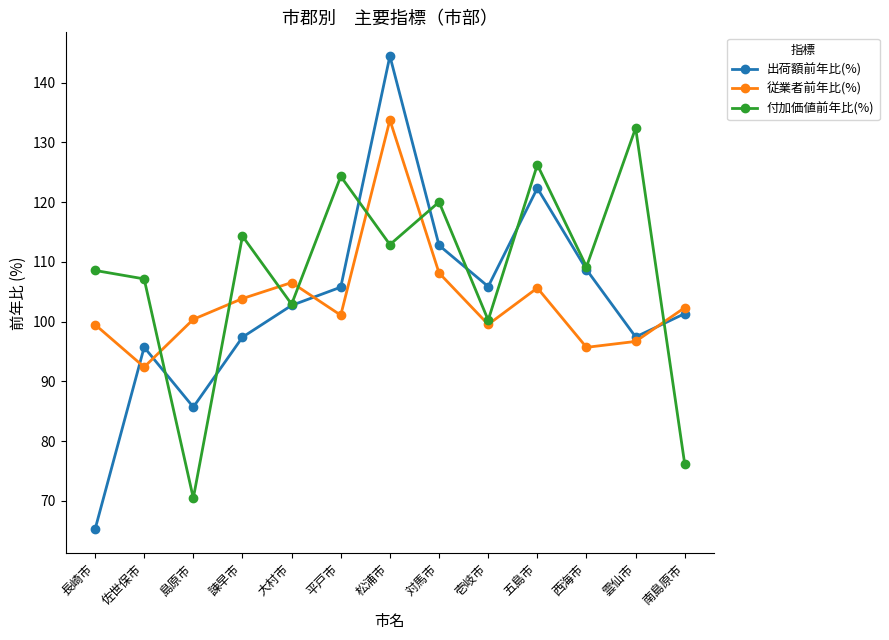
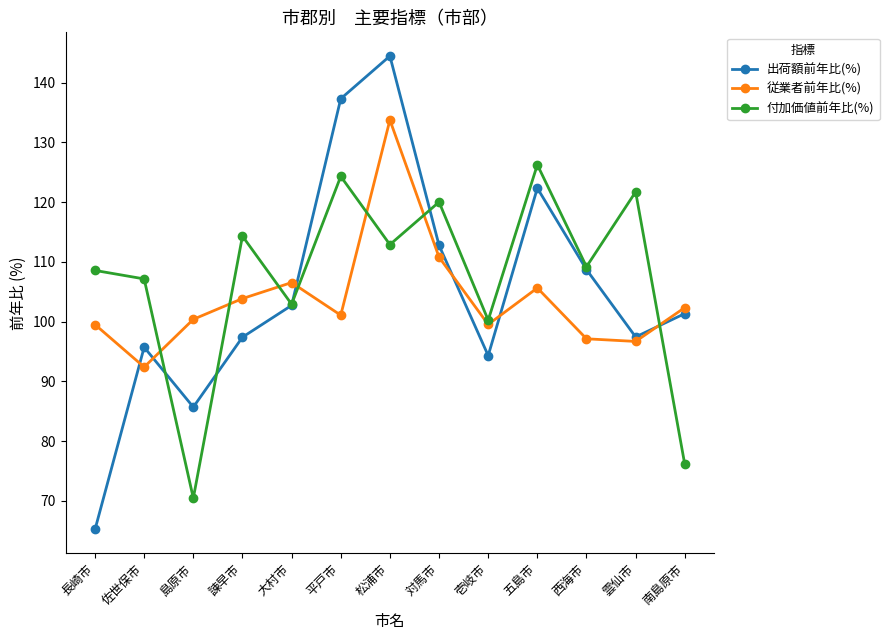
  {
    "出荷額前年比(%)": {
      "長崎市": 65,
      "佐世保市": 96,
      "島原市": 86,
      "諫早市": 97,
-     "平戸市": 106,
+     "平戸市": 137,
      "松浦市": 144,
      "対馬市": 113,
-     "壱岐市": 106,
+     "壱岐市": 94,
      "五島市": 122,
      "西海市": 109,
      "雲仙市": 97,
      "南島原市": 101
    },
    "従業者前年比(%)": {
      "長崎市": 100,
      "佐世保市": 92,
      "島原市": 100,
      "諫早市": 104,
      "大村市": 107,
      "平戸市": 101,
      "松浦市": 134,
-     "対馬市": 108,
+     "対馬市": 111,
      "壱岐市": 100,
      "五島市": 106,
-     "西海市": 96,
+     "西海市": 97,
      "雲仙市": 97,
      "南島原市": 102
    },
    "付加価値前年比(%)": {
      "長崎市": 109,
      "佐世保市": 107,
      "島原市": 70,
      "諫早市": 114,
      "平戸市": 124,
      "松浦市": 113,
      "対馬市": 120,
      "壱岐市": 100,
      "五島市": 126,
      "西海市": 109,
-     "雲仙市": 132,
+     "雲仙市": 122,
      "南島原市": 76
    }
  }
